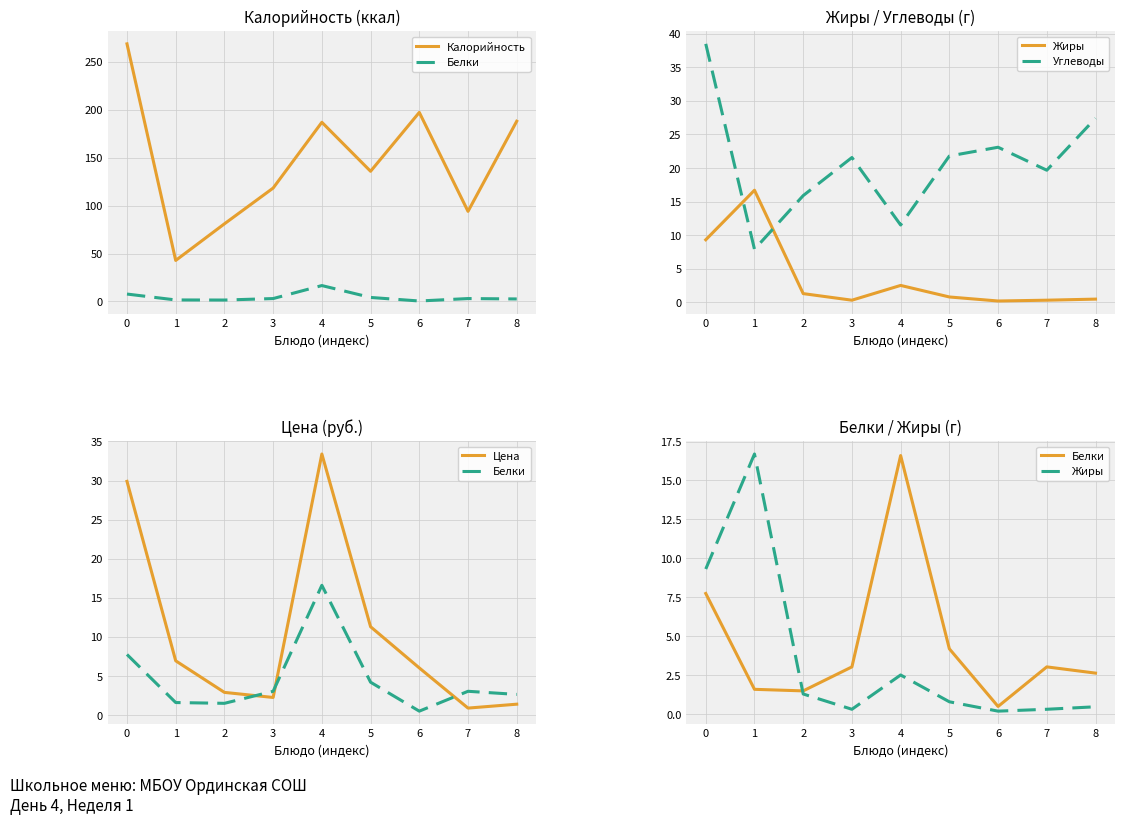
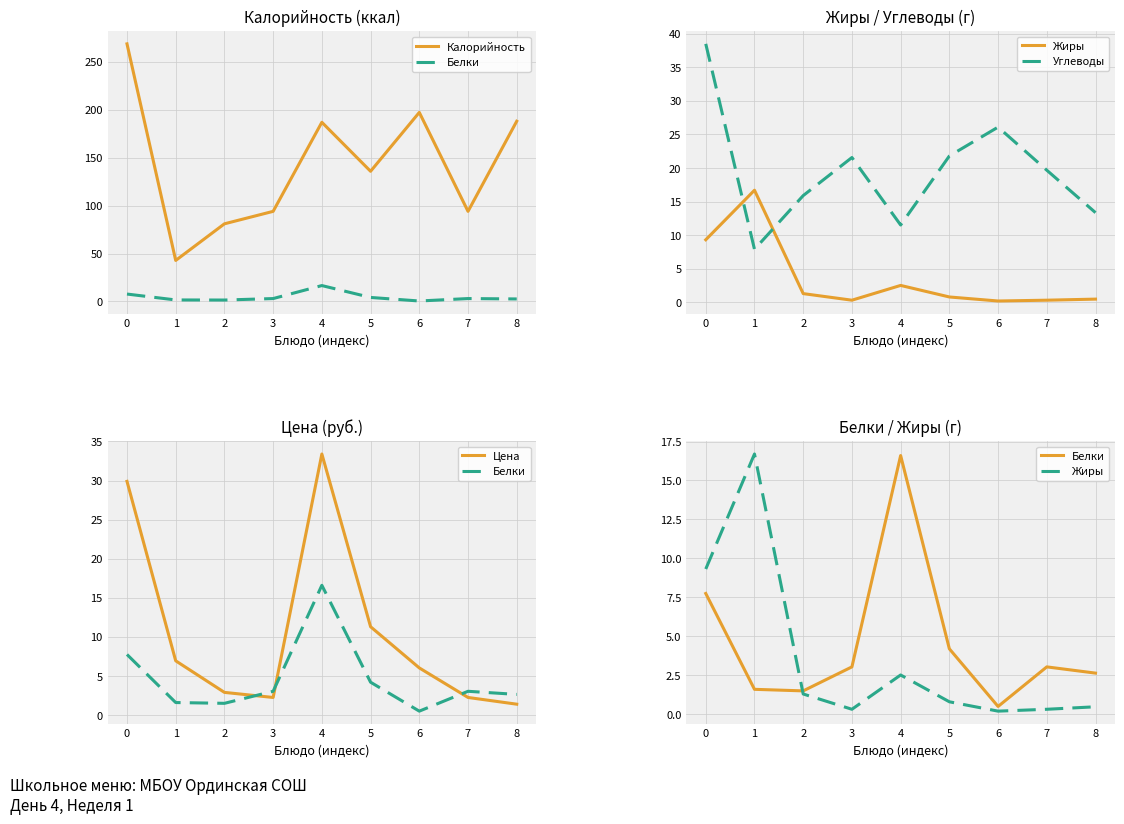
  {
    "Калорийность (ккал)": {
      "Калорийность": {
        "0": 270,
        "1": 40,
        "2": 80,
-       "3": 120,
+       "3": 90,
        "4": 190,
        "5": 140,
        "6": 200,
        "7": 90,
        "8": 190
      }
    },
    "Жиры / Углеводы (г)": {
      "Углеводы": {
        "0": 39,
        "1": 8,
        "2": 16,
        "3": 22,
        "4": 12,
        "5": 22,
-       "6": 23,
+       "6": 26,
        "7": 20,
-       "8": 27
+       "8": 13
      }
    },
    "Цена (руб.)": {
      "Цена": {
        "0": 30,
        "1": 7,
        "2": 3,
        "3": 2,
        "4": 33,
        "5": 11,
        "6": 6,
-       "7": 1,
+       "7": 2,
        "8": 1
      }
    },
    "Белки / Жиры (г)": {
      "Белки": {
        "0": 7.8,
        "1": 1.6,
        "2": 1.5,
        "3": 3.0,
        "4": 16.6,
        "5": 4.2,
        "6": 0.5,
        "7": 3.0,
        "8": 2.6
      },
      "Жиры": {
        "0": 9.3,
        "1": 16.7,
        "2": 1.3,
        "3": 0.3,
        "4": 2.5,
        "5": 0.8,
        "6": 0.2,
        "7": 0.3,
        "8": 0.5
      }
    }
  }
